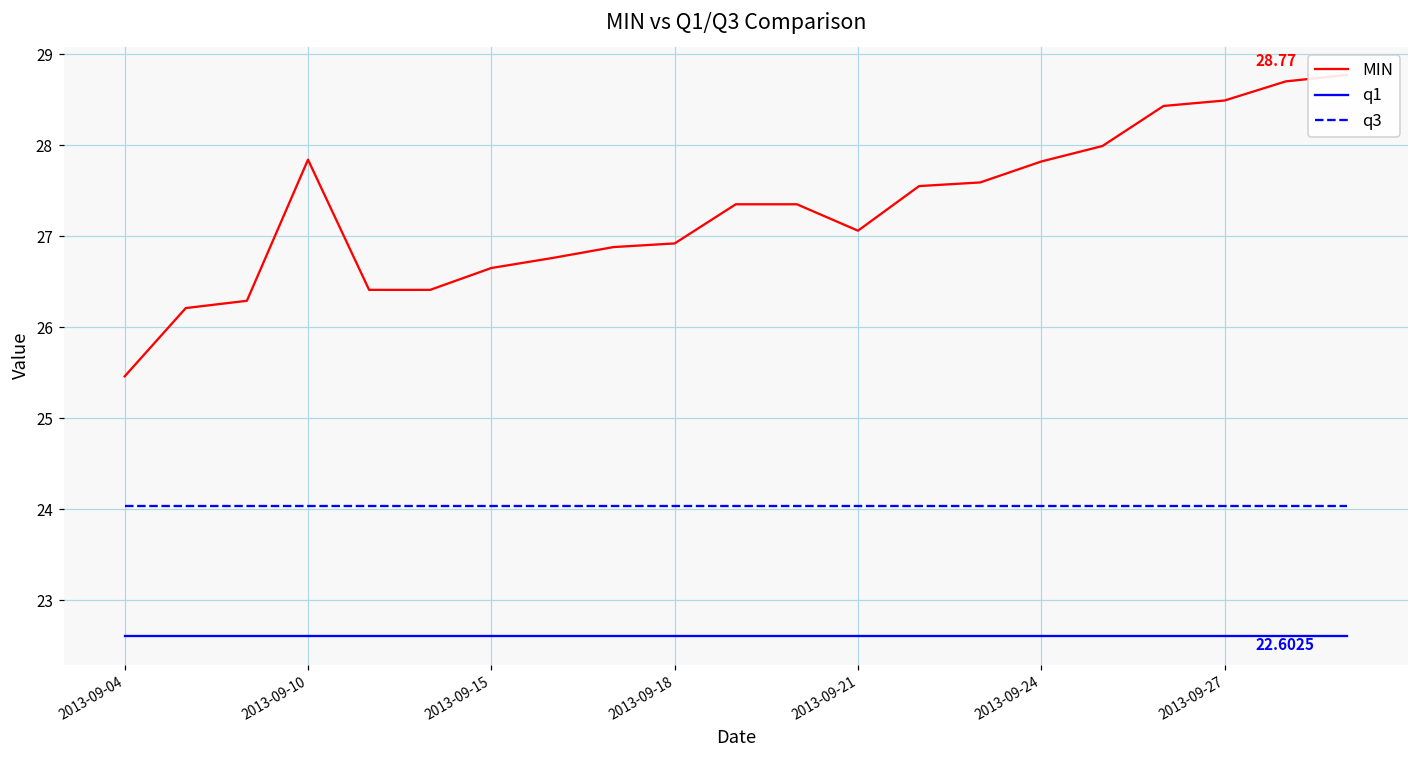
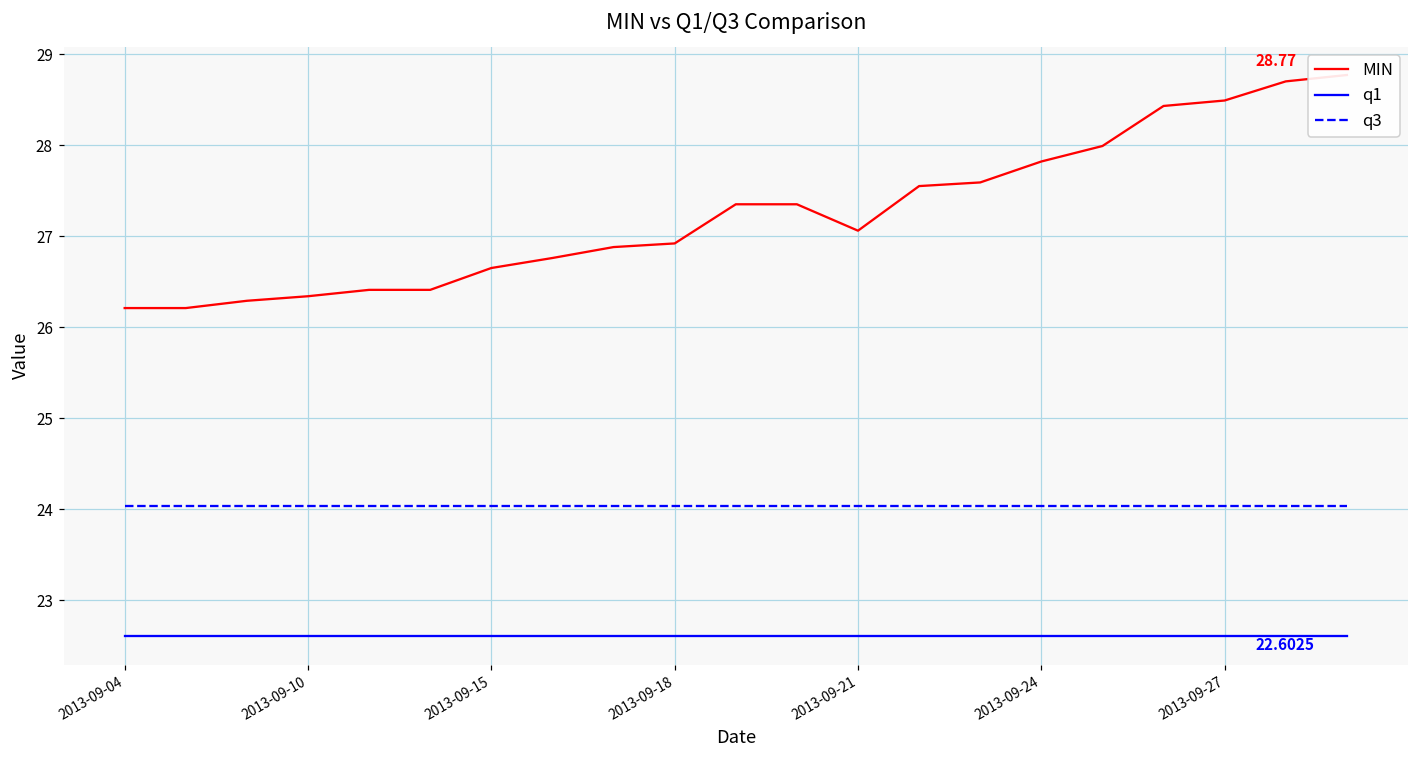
  {
    "MIN": {
-     "2013-09-04": 25.5,
-     "2013-09-10": 27.8,
+     "2013-09-04": 26.2,
+     "2013-09-10": 26.3,
      "2013-09-15": 26.7,
      "2013-09-18": 26.9,
      "2013-09-21": 27.1,
      "2013-09-24": 27.8,
      "2013-09-27": 28.5
    }
  }
